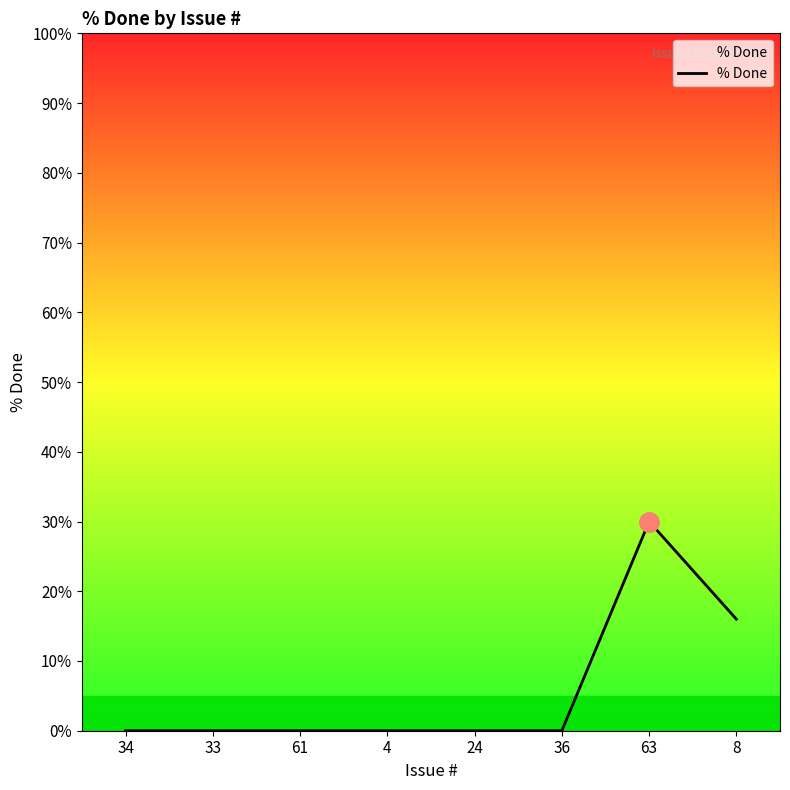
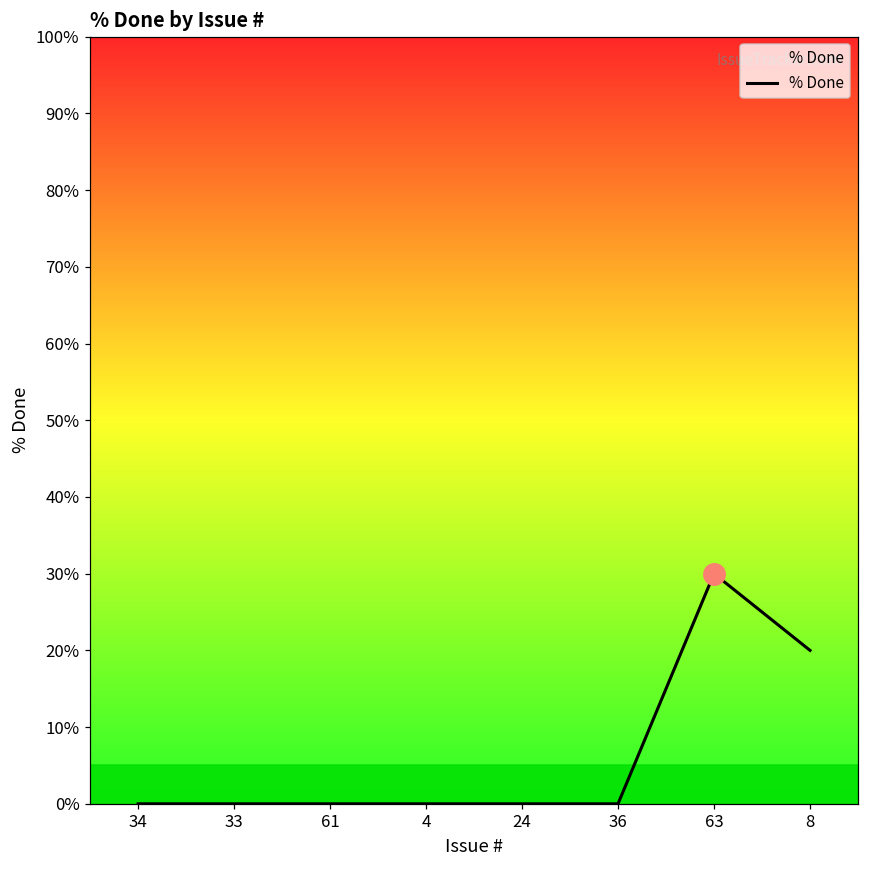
  {
    "% Done": {
-     "8": "16%"
+     "8": "20%"
    }
  }
